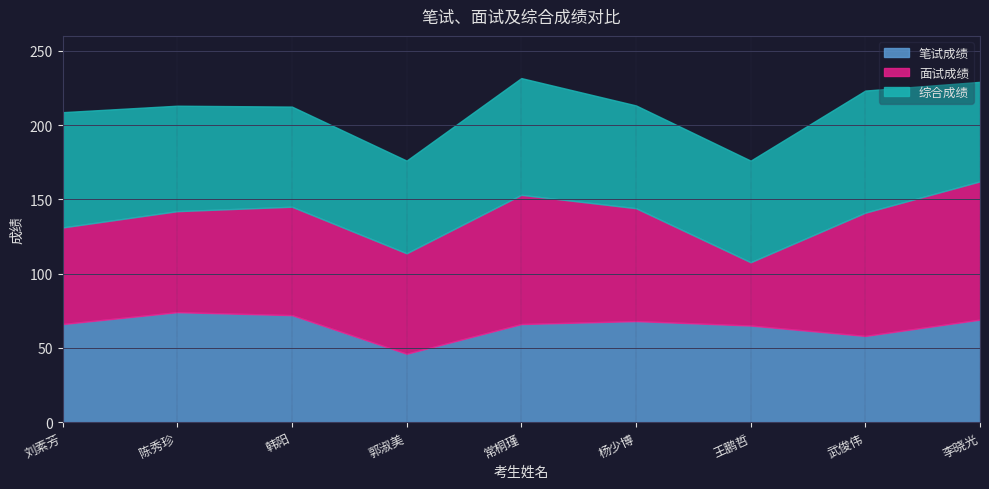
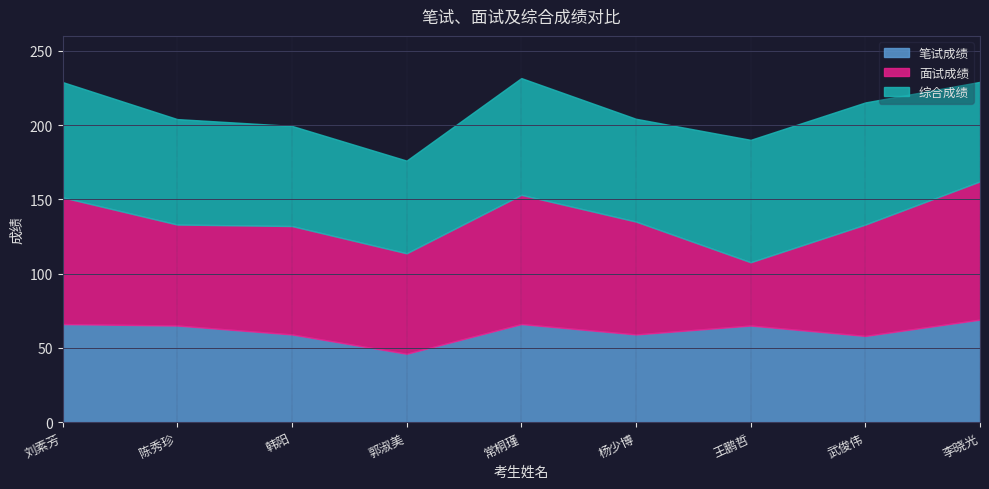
  {
    "笔试成绩": {
      "刘素芳": 66,
-     "陈秀珍": 74,
-     "韩阳": 72,
+     "陈秀珍": 65,
+     "韩阳": 59,
      "郭淑美": 46,
      "常桐瑾": 66,
-     "杨少博": 68,
+     "杨少博": 59,
      "王鹏哲": 65,
      "武俊伟": 58,
      "李晓光": 69
    },
    "面试成绩": {
-     "刘素芳": 65,
+     "刘素芳": 85,
      "陈秀珍": 68,
      "韩阳": 73,
      "郭淑美": 68,
      "常桐瑾": 87,
      "杨少博": 76,
      "王鹏哲": 43,
-     "武俊伟": 83,
+     "武俊伟": 75,
      "李晓光": 93
    },
    "综合成绩": {
      "刘素芳": 78,
      "陈秀珍": 71,
      "韩阳": 67,
      "郭淑美": 62,
      "常桐瑾": 79,
      "杨少博": 69,
-     "王鹏哲": 68,
+     "王鹏哲": 82,
      "武俊伟": 82,
      "李晓光": 67
    }
  }
